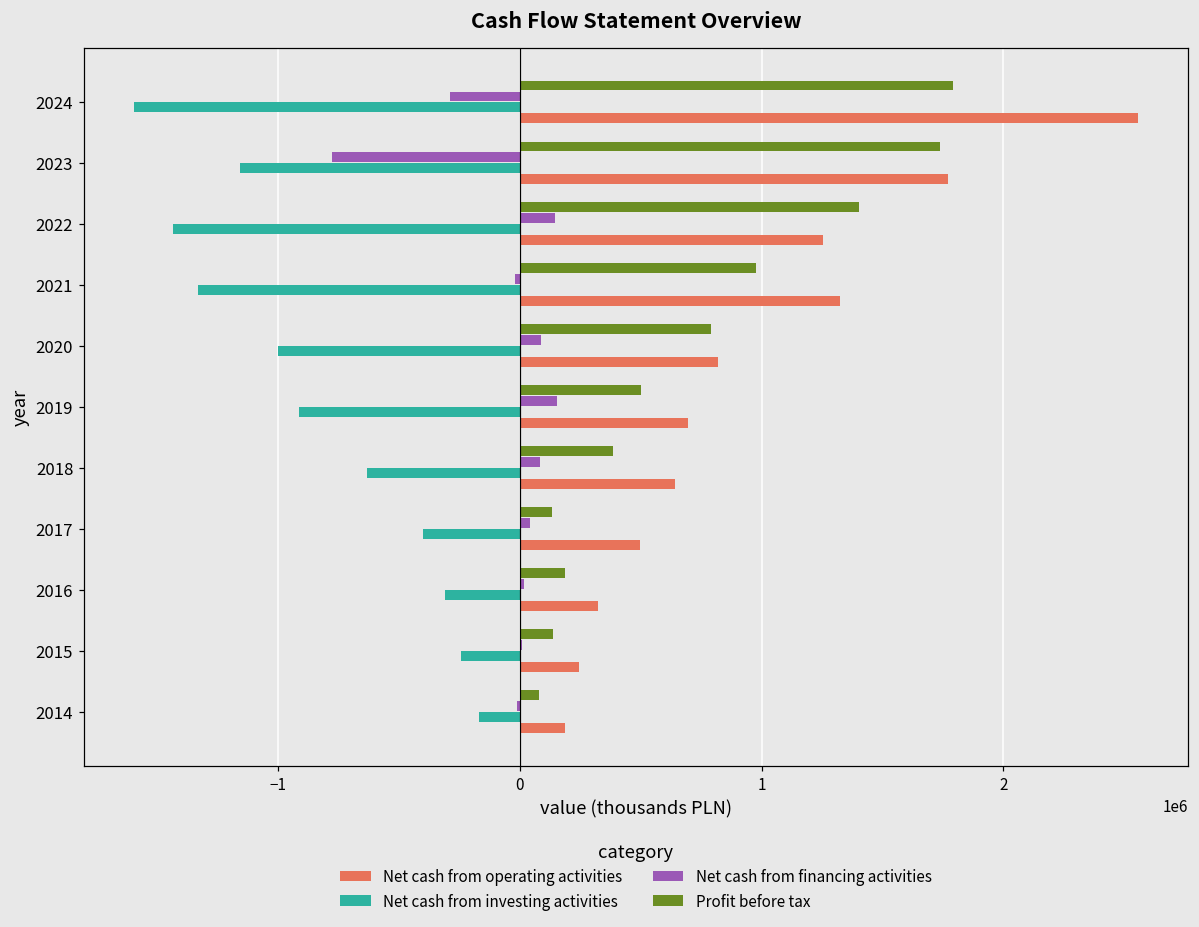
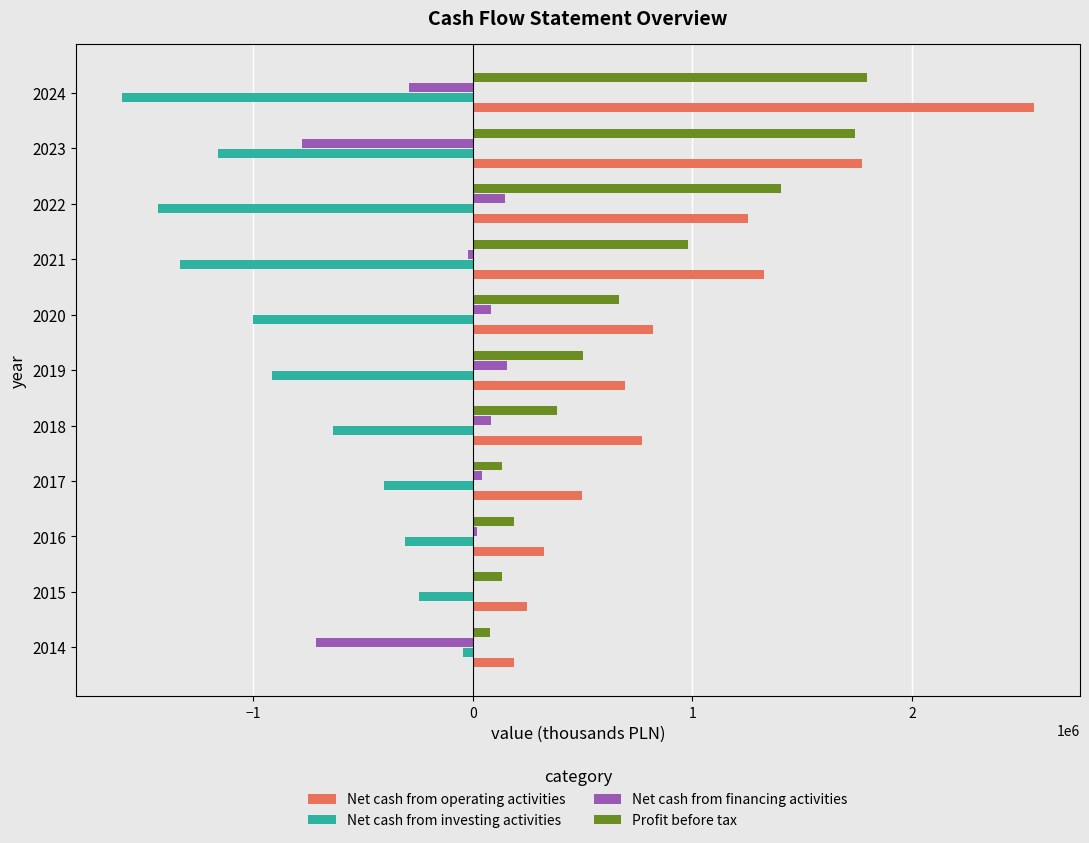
  {
    "Net cash from operating activities": {
      "2024": 2560000,
      "2023": 1770000,
      "2022": 1250000,
      "2021": 1330000,
      "2020": 820000,
      "2019": 690000,
-     "2018": 640000,
+     "2018": 770000,
      "2017": 500000,
      "2016": 320000,
      "2015": 250000,
      "2014": 190000
    },
    "Net cash from investing activities": {
      "2024": -1600000,
      "2023": -1160000,
      "2022": -1430000,
      "2021": -1330000,
      "2020": -1000000,
      "2019": -920000,
      "2018": -630000,
      "2017": -400000,
      "2016": -310000,
      "2015": -240000,
-     "2014": -170000
+     "2014": -50000
    },
    "Net cash from financing activities": {
      "2024": -290000,
      "2023": -780000,
      "2022": 150000,
      "2021": -20000,
      "2020": 90000,
      "2019": 150000,
      "2018": 80000,
      "2017": 40000,
      "2016": 20000,
-     "2014": -10000
+     "2014": -710000
    },
    "Profit before tax": {
      "2024": 1790000,
      "2023": 1740000,
      "2022": 1400000,
      "2021": 980000,
-     "2020": 790000,
+     "2020": 670000,
      "2019": 500000,
      "2018": 380000,
      "2017": 130000,
      "2016": 190000,
      "2015": 140000,
      "2014": 80000
    }
  }
